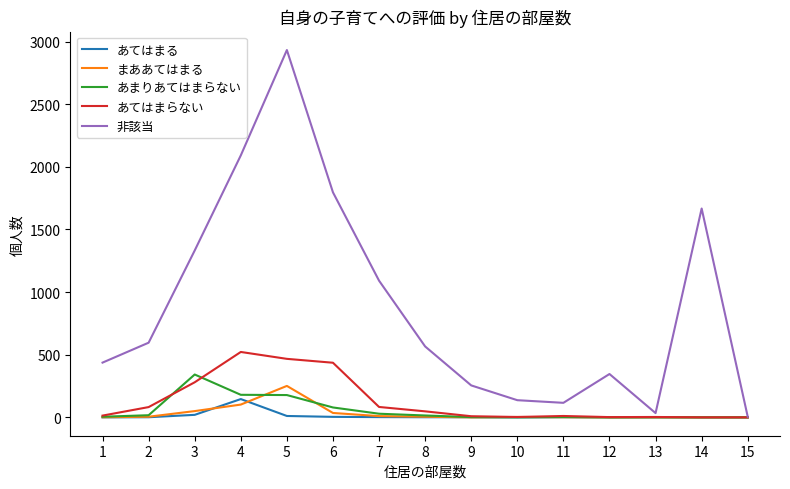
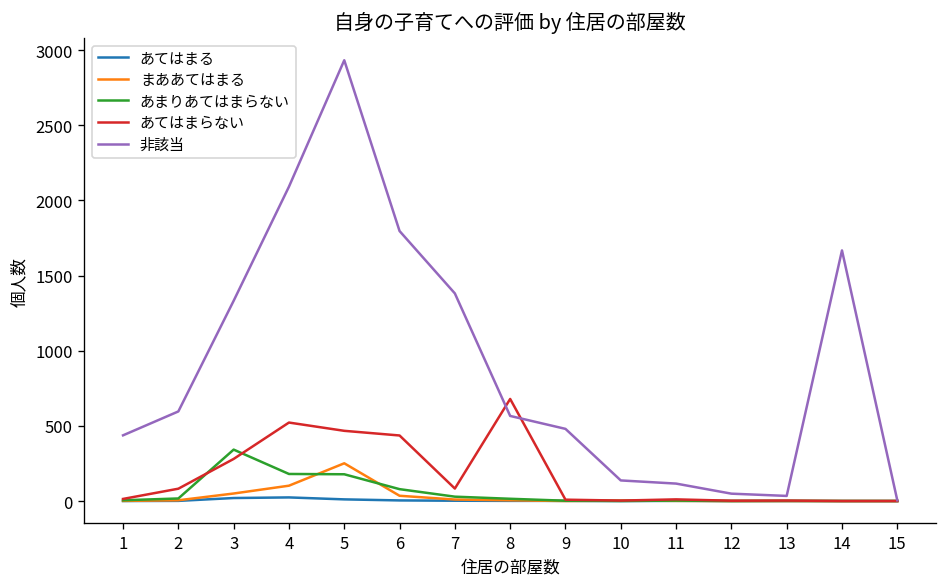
  {
    "あてはまる": {
      "3": 20,
-     "4": 150,
+     "4": 20,
      "5": 10,
      "6": 0
    },
    "まああてはまる": {
      "3": 50,
      "4": 100,
      "5": 250,
      "6": 40
    },
    "あまりあてはまらない": {
      "3": 340,
      "4": 180,
      "5": 180,
      "6": 80
    },
    "あてはまらない": {
      "2": 80,
      "3": 280,
      "4": 520,
      "5": 470,
      "6": 440,
      "7": 80,
-     "8": 50
+     "8": 680
    },
    "非該当": {
      "1": 440,
      "2": 600,
      "3": 1330,
      "4": 2090,
      "5": 2930,
      "6": 1800,
-     "7": 1090,
+     "7": 1380,
      "8": 570,
-     "9": 260,
+     "9": 480,
      "10": 140,
      "11": 120,
-     "12": 350,
+     "12": 50,
      "13": 30,
      "14": 1670
    }
  }
